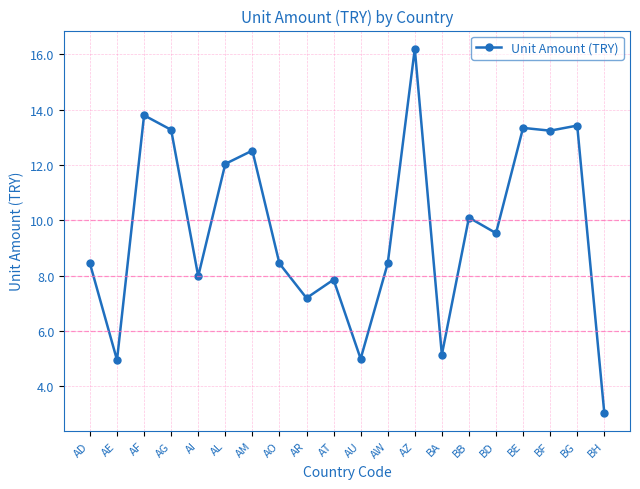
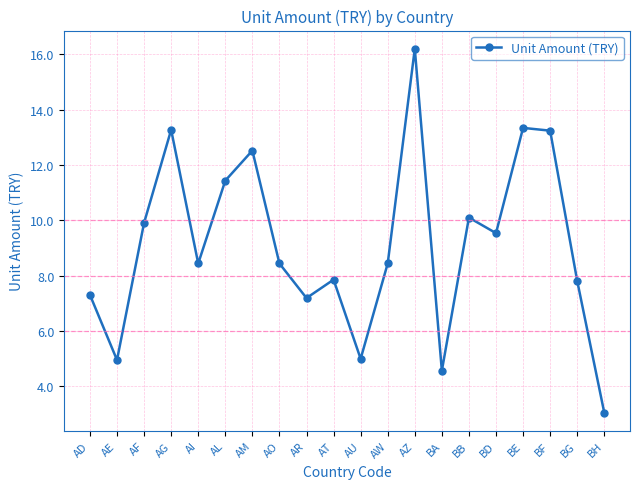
  {
-   "AD": 8.4,
+   "AD": 7.3,
    "AE": 5.0,
-   "AF": 13.8,
+   "AF": 9.9,
    "AG": 13.3,
-   "AI": 8.0,
-   "AL": 12.0,
+   "AI": 8.4,
+   "AL": 11.4,
    "AM": 12.5,
    "AO": 8.4,
    "AR": 7.2,
    "AT": 7.9,
    "AU": 5.0,
    "AW": 8.4,
    "AZ": 16.2,
-   "BA": 5.1,
+   "BA": 4.6,
    "BB": 10.1,
    "BD": 9.5,
    "BE": 13.3,
    "BF": 13.2,
-   "BG": 13.4,
+   "BG": 7.8,
    "BH": 3.0
  }
